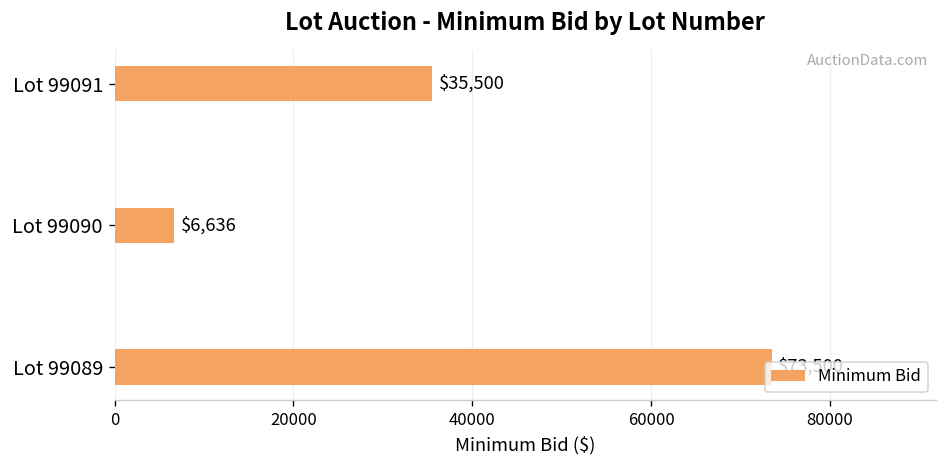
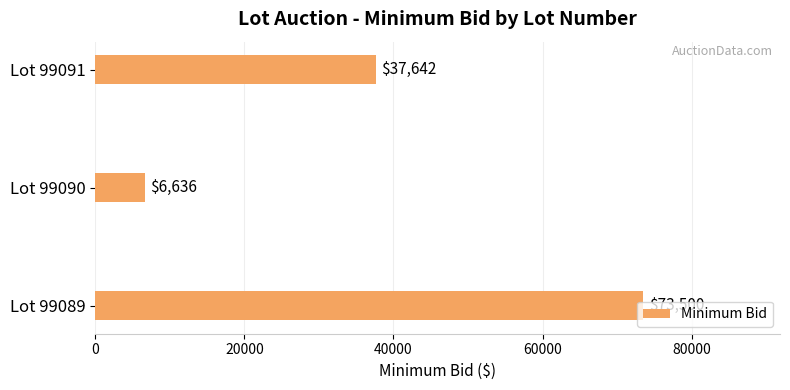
  {
-   "Lot 99091": "$35,500",
+   "Lot 99091": "$37,642",
    "Lot 99090": "$6,636"
  }
